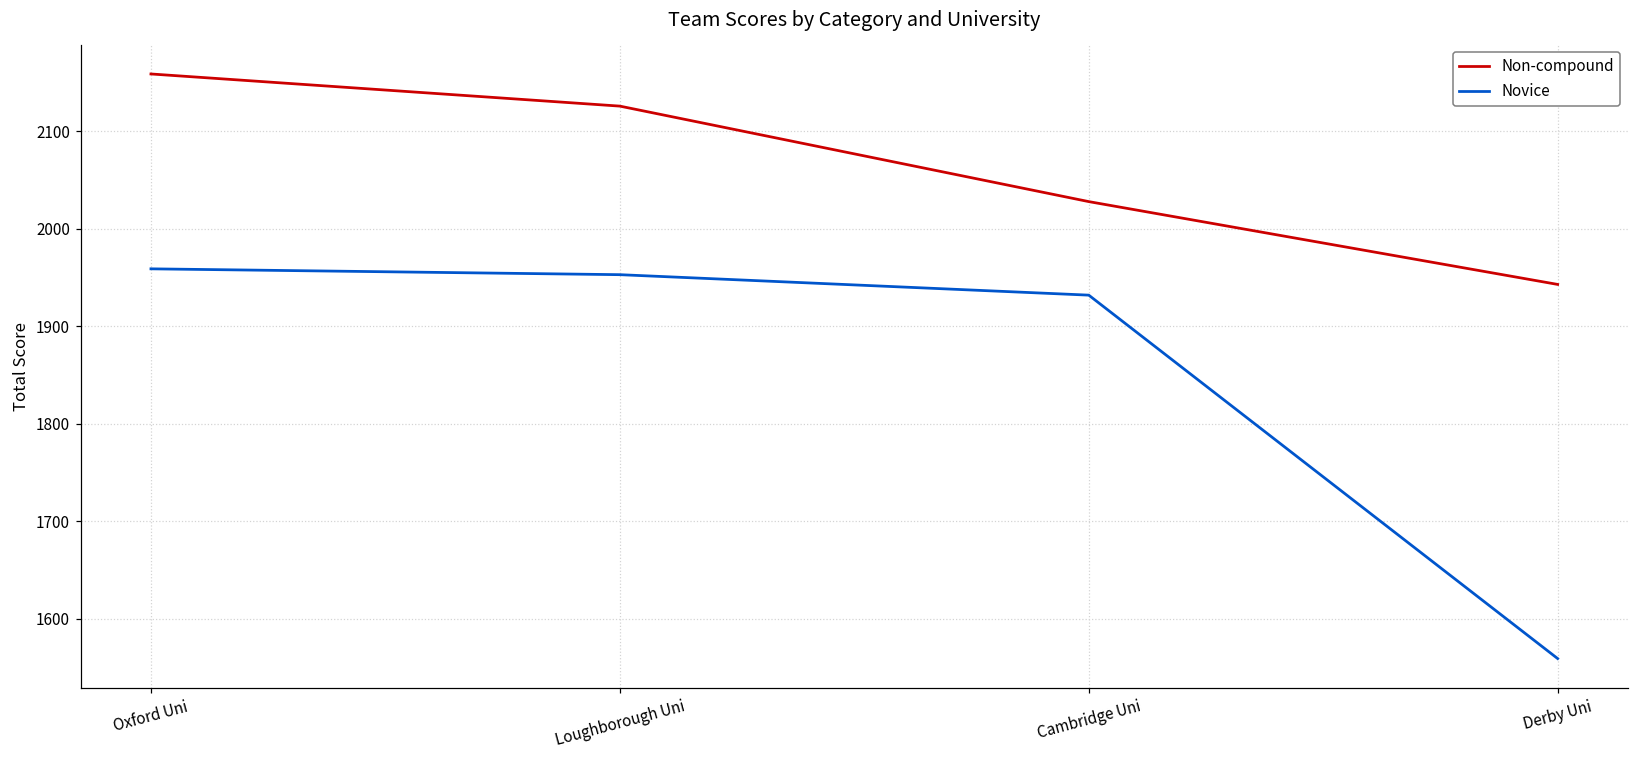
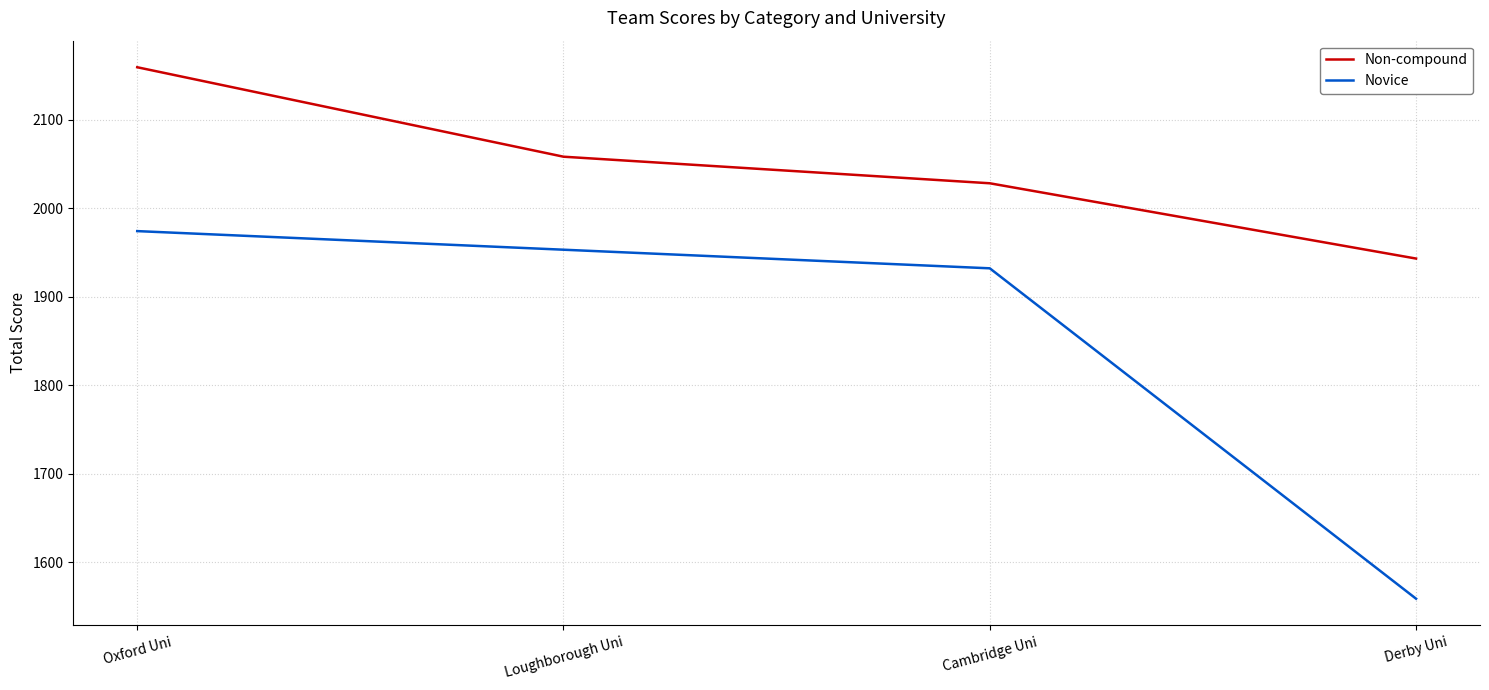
  {
    "Non-compound": {
      "Oxford Uni": 2160,
-     "Loughborough Uni": 2130,
+     "Loughborough Uni": 2060,
      "Cambridge Uni": 2030,
      "Derby Uni": 1940
    },
    "Novice": {
-     "Oxford Uni": 1960,
+     "Oxford Uni": 1970,
      "Loughborough Uni": 1950,
      "Cambridge Uni": 1930,
      "Derby Uni": 1560
    }
  }
